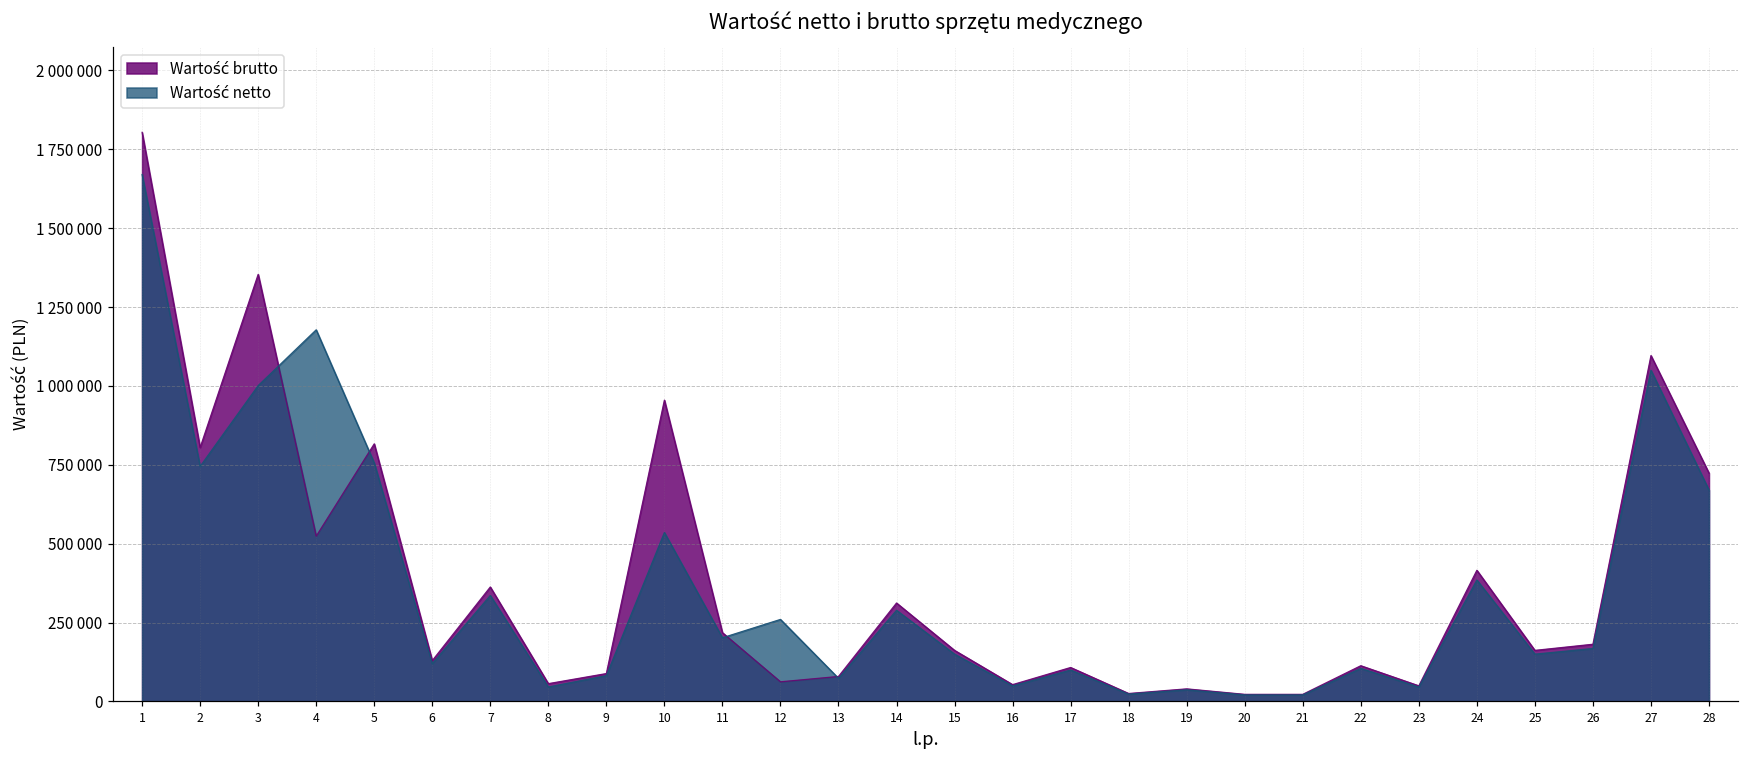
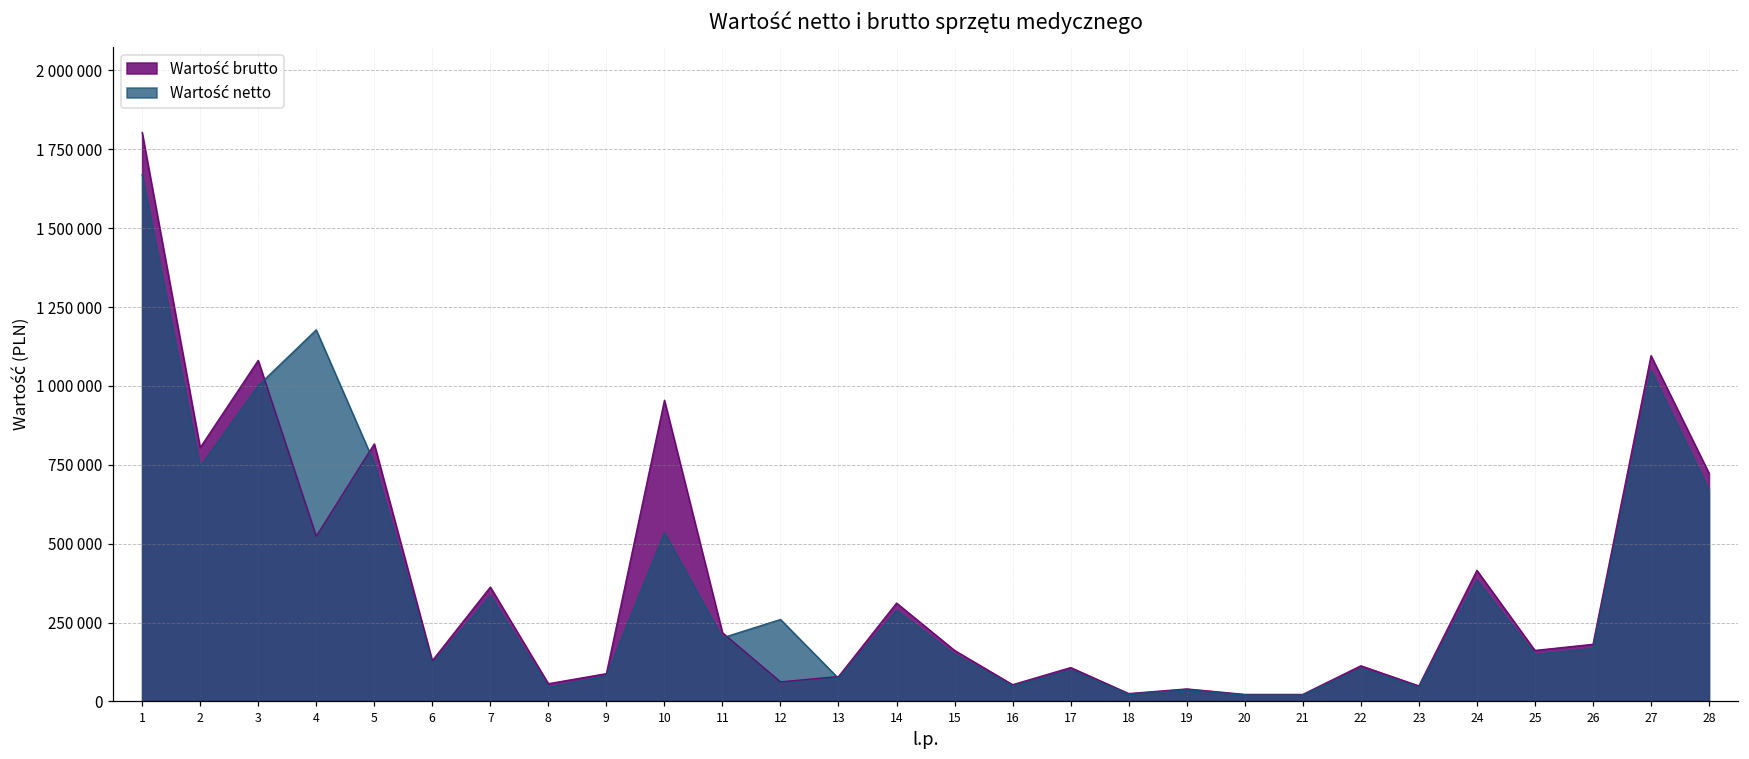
  {
    "Wartość brutto": {
      "1": 1800000,
      "2": 800000,
-     "3": 1350000,
+     "3": 1080000,
      "4": 520000,
      "5": 820000,
      "6": 130000,
      "7": 360000,
      "8": 60000,
      "10": 950000,
      "11": 220000,
      "12": 60000,
      "14": 310000,
      "15": 160000,
      "24": 420000,
      "25": 160000,
      "26": 180000,
      "27": 1100000,
      "28": 720000
    },
    "Wartość netto": {
      "1": 1670000,
      "2": 750000,
      "3": 1000000,
      "4": 1180000,
      "5": 760000,
      "6": 120000,
      "7": 340000,
      "8": 50000,
      "10": 540000,
      "11": 200000,
      "12": 260000,
      "14": 290000,
      "15": 150000,
      "24": 390000,
      "25": 150000,
      "26": 170000,
      "27": 1050000,
      "28": 670000
    }
  }
